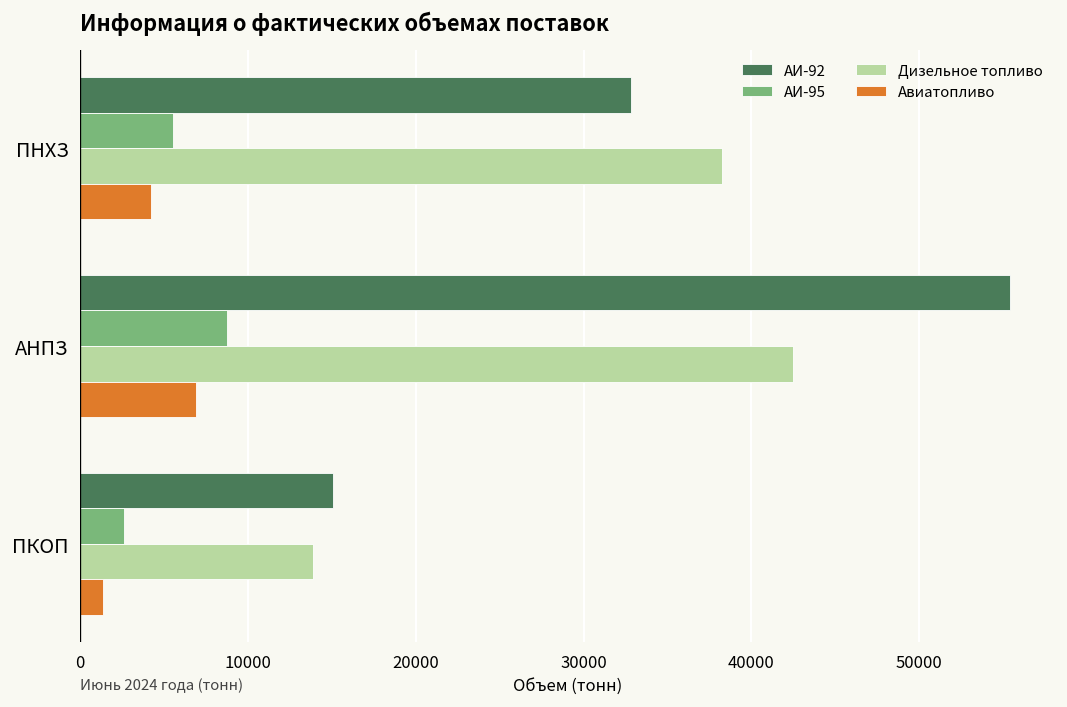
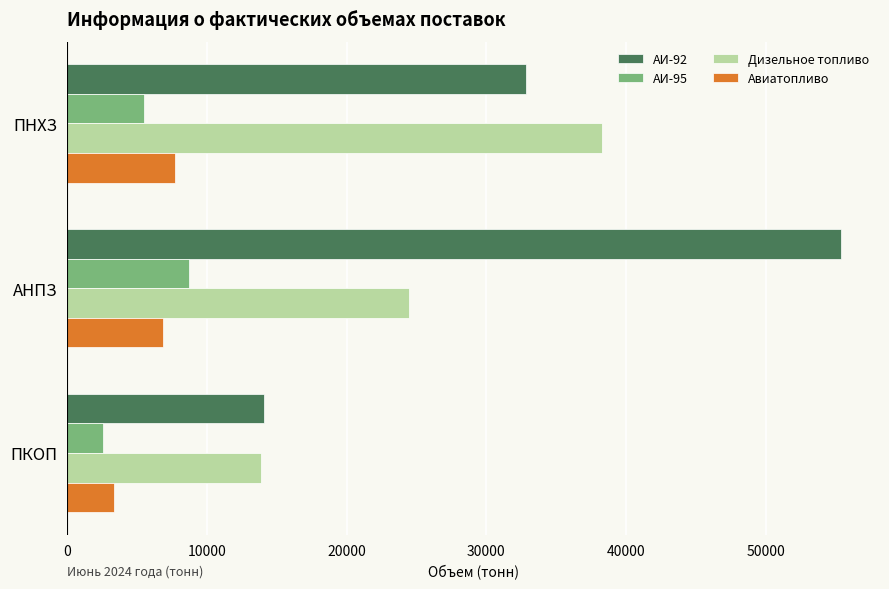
  {
    "АИ-92": {
      "ПНХЗ": 32800,
      "АНПЗ": 55400,
-     "ПКОП": 15000
+     "ПКОП": 14100
    },
    "АИ-95": {
      "ПНХЗ": 5500,
      "АНПЗ": 8700,
      "ПКОП": 2600
    },
    "Дизельное топливо": {
      "ПНХЗ": 38300,
-     "АНПЗ": 42500,
+     "АНПЗ": 24500,
      "ПКОП": 13900
    },
    "Авиатопливо": {
-     "ПНХЗ": 4200,
+     "ПНХЗ": 7700,
      "АНПЗ": 6900,
-     "ПКОП": 1400
+     "ПКОП": 3400
    }
  }
